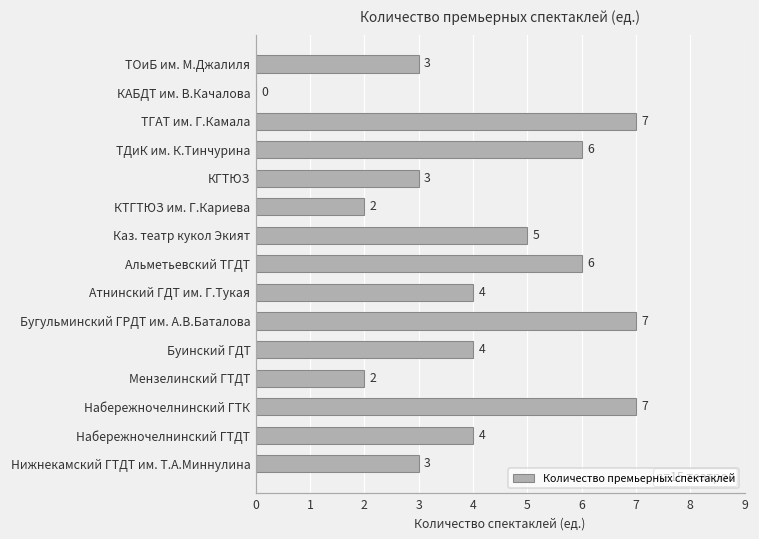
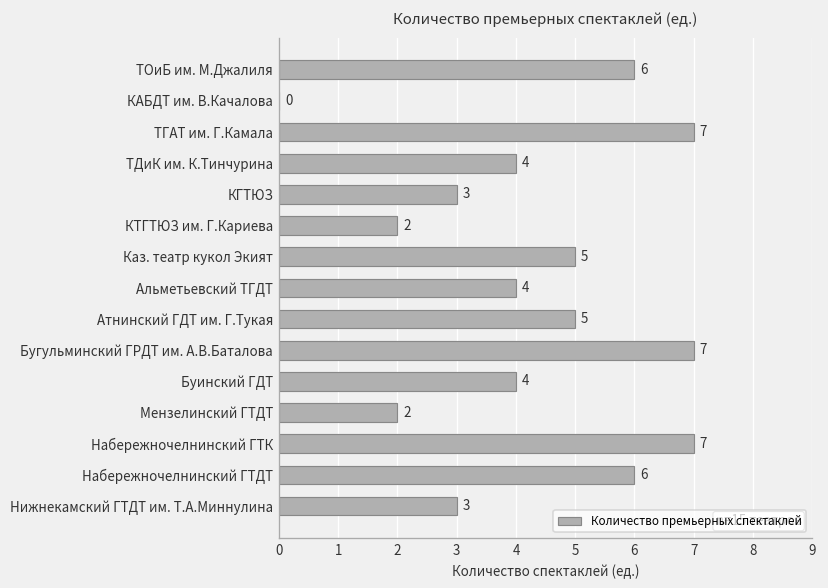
  {
-   "ТОиБ им. М.Джалиля": 3,
+   "ТОиБ им. М.Джалиля": 6,
    "КАБДТ им. В.Качалова": 0,
    "ТГАТ им. Г.Камала": 7,
-   "ТДиК им. К.Тинчурина": 6,
+   "ТДиК им. К.Тинчурина": 4,
    "КГТЮЗ": 3,
    "КТГТЮЗ им. Г.Кариева": 2,
    "Каз. театр кукол Экият": 5,
-   "Альметьевский ТГДТ": 6,
-   "Атнинский ГДТ им. Г.Тукая": 4,
+   "Альметьевский ТГДТ": 4,
+   "Атнинский ГДТ им. Г.Тукая": 5,
    "Бугульминский ГРДТ им. А.В.Баталова": 7,
    "Буинский ГДТ": 4,
    "Мензелинский ГТДТ": 2,
    "Набережночелнинский ГТК": 7,
-   "Набережночелнинский ГТДТ": 4,
+   "Набережночелнинский ГТДТ": 6,
    "Нижнекамский ГТДТ им. Т.А.Миннулина": 3
  }
